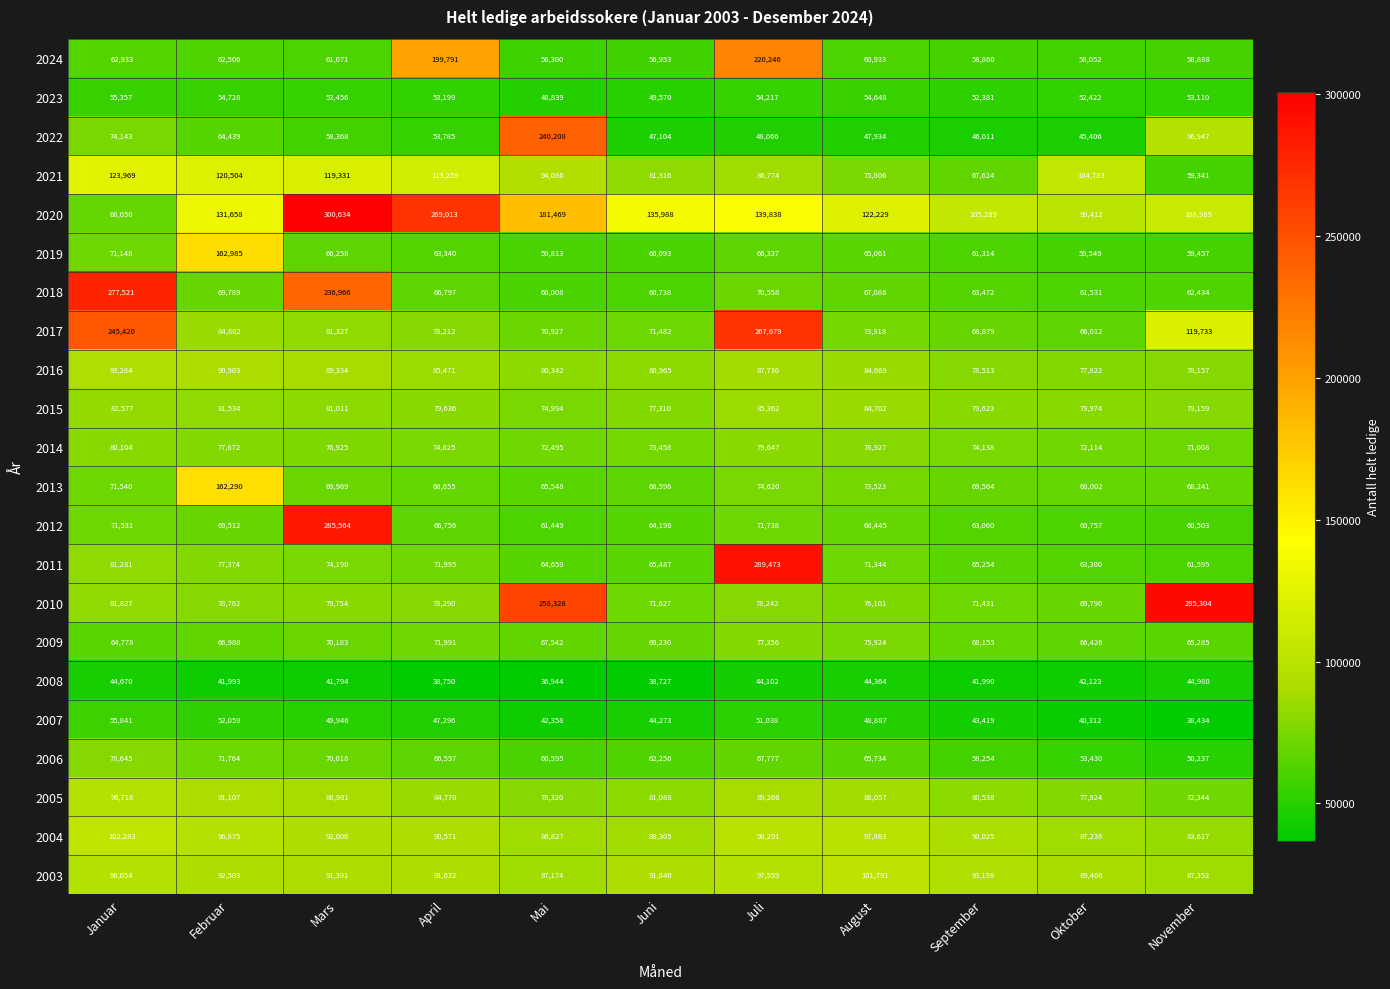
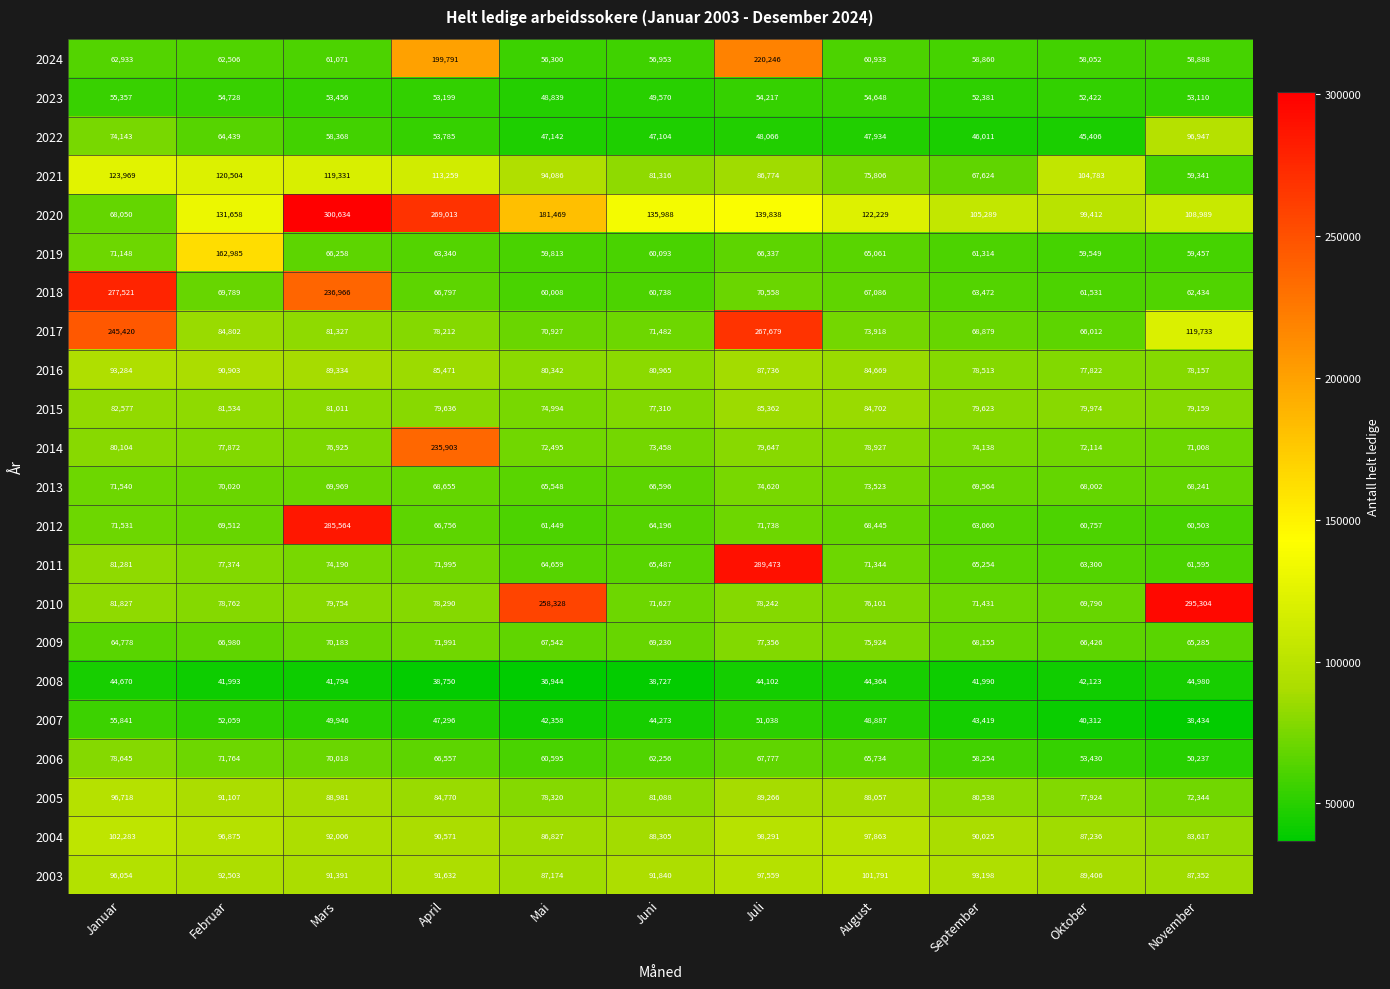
  {
    "2022": {
      "Januar": "74,143",
      "Februar": "64,439",
      "Mars": "58,368",
      "April": "53,785",
-     "Mai": "240,208",
+     "Mai": "47,142",
      "Juni": "47,104",
      "Juli": "48,066",
      "August": "47,934",
      "September": "46,011",
      "Oktober": "45,406",
      "November": "96,947"
    },
    "2014": {
      "Januar": "80,104",
      "Februar": "77,872",
      "Mars": "76,925",
-     "April": "74,625",
+     "April": "235,903",
      "Mai": "72,495",
      "Juni": "73,458",
      "Juli": "79,647",
      "August": "78,927",
      "September": "74,138",
      "Oktober": "72,114",
      "November": "71,008"
    },
    "2013": {
      "Januar": "71,540",
-     "Februar": "162,290",
+     "Februar": "70,020",
      "Mars": "69,969",
      "April": "68,655",
      "Mai": "65,548",
      "Juni": "66,596",
      "Juli": "74,620",
      "August": "73,523",
      "September": "69,564",
      "Oktober": "68,002",
      "November": "68,241"
    }
  }
